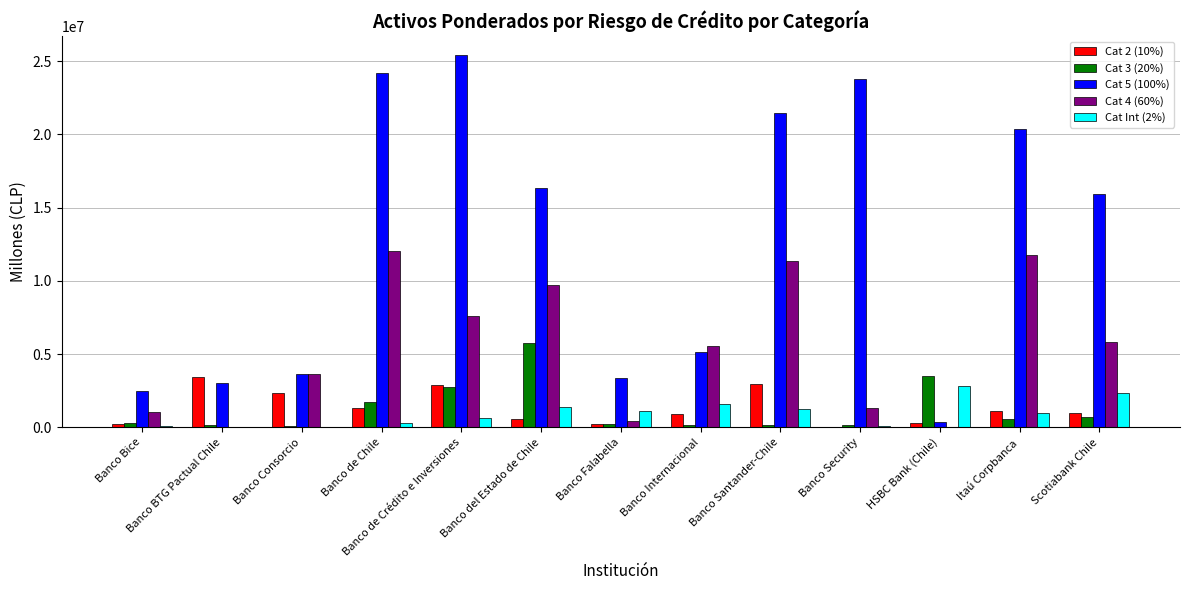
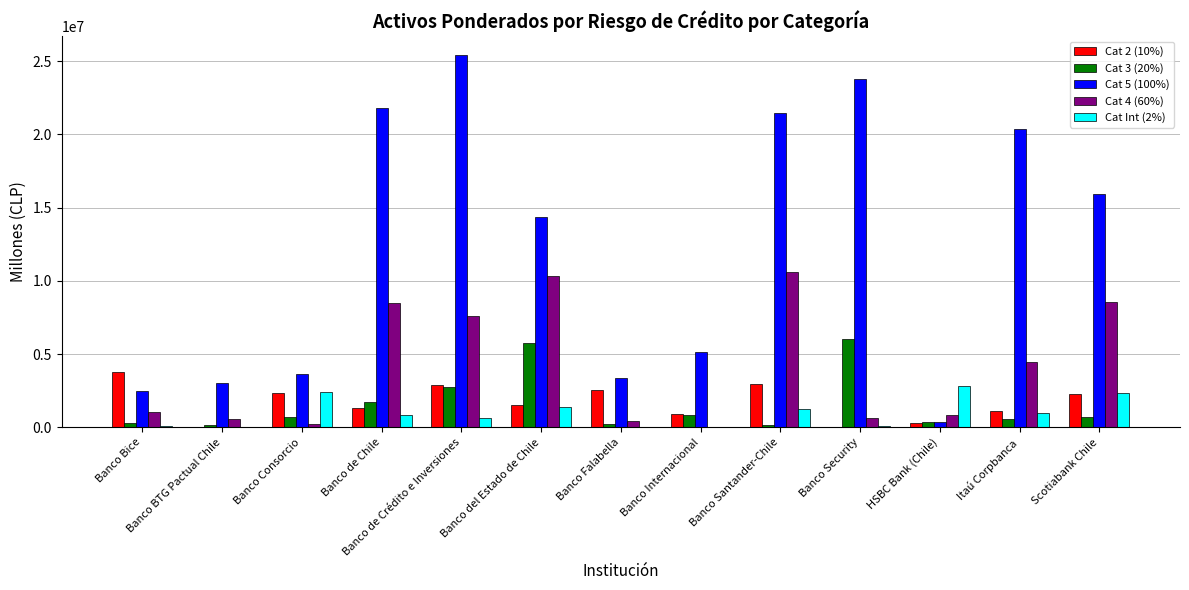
  {
    "Cat 2 (10%)": {
-     "Banco Bice": 200000,
-     "Banco BTG Pactual Chile": 3400000,
+     "Banco Bice": 3800000,
+     "Banco BTG Pactual Chile": 0,
      "Banco Consorcio": 2300000,
      "Banco de Chile": 1300000,
      "Banco de Crédito e Inversiones": 2900000,
-     "Banco del Estado de Chile": 500000,
-     "Banco Falabella": 200000,
+     "Banco del Estado de Chile": 1500000,
+     "Banco Falabella": 2600000,
      "Banco Internacional": 900000,
      "Banco Santander-Chile": 2900000,
      "HSBC Bank (Chile)": 300000,
      "Itaú Corpbanca": 1100000,
-     "Scotiabank Chile": 1000000
+     "Scotiabank Chile": 2300000
    },
    "Cat 3 (20%)": {
      "Banco Bice": 300000,
-     "Banco Consorcio": 100000,
+     "Banco Consorcio": 700000,
      "Banco de Chile": 1700000,
      "Banco de Crédito e Inversiones": 2800000,
      "Banco del Estado de Chile": 5700000,
      "Banco Falabella": 200000,
-     "Banco Internacional": 200000,
-     "Banco Security": 200000,
-     "HSBC Bank (Chile)": 3500000,
+     "Banco Internacional": 800000,
+     "Banco Security": 6100000,
+     "HSBC Bank (Chile)": 300000,
      "Itaú Corpbanca": 600000,
      "Scotiabank Chile": 700000
    },
    "Cat 5 (100%)": {
      "Banco Bice": 2500000,
      "Banco BTG Pactual Chile": 3100000,
      "Banco Consorcio": 3700000,
-     "Banco de Chile": 24200000,
+     "Banco de Chile": 21800000,
      "Banco de Crédito e Inversiones": 25400000,
-     "Banco del Estado de Chile": 16300000,
+     "Banco del Estado de Chile": 14300000,
      "Banco Falabella": 3400000,
      "Banco Internacional": 5200000,
      "Banco Santander-Chile": 21500000,
      "Banco Security": 23800000,
      "HSBC Bank (Chile)": 400000,
      "Itaú Corpbanca": 20300000,
      "Scotiabank Chile": 15900000
    },
    "Cat 4 (60%)": {
      "Banco Bice": 1000000,
-     "Banco BTG Pactual Chile": 0,
-     "Banco Consorcio": 3700000,
-     "Banco de Chile": 12100000,
+     "Banco BTG Pactual Chile": 500000,
+     "Banco Consorcio": 200000,
+     "Banco de Chile": 8500000,
      "Banco de Crédito e Inversiones": 7600000,
-     "Banco del Estado de Chile": 9700000,
+     "Banco del Estado de Chile": 10300000,
      "Banco Falabella": 400000,
-     "Banco Internacional": 5500000,
-     "Banco Santander-Chile": 11400000,
-     "Banco Security": 1300000,
-     "HSBC Bank (Chile)": 0,
-     "Itaú Corpbanca": 11800000,
-     "Scotiabank Chile": 5900000
+     "Banco Internacional": 0,
+     "Banco Santander-Chile": 10600000,
+     "Banco Security": 600000,
+     "HSBC Bank (Chile)": 900000,
+     "Itaú Corpbanca": 4500000,
+     "Scotiabank Chile": 8600000
    },
    "Cat Int (2%)": {
-     "Banco Consorcio": 0,
-     "Banco de Chile": 300000,
+     "Banco Consorcio": 2400000,
+     "Banco de Chile": 800000,
      "Banco de Crédito e Inversiones": 700000,
      "Banco del Estado de Chile": 1400000,
-     "Banco Falabella": 1100000,
-     "Banco Internacional": 1600000,
+     "Banco Falabella": 0,
+     "Banco Internacional": 0,
      "Banco Santander-Chile": 1300000,
      "HSBC Bank (Chile)": 2800000,
      "Itaú Corpbanca": 1000000,
      "Scotiabank Chile": 2400000
    }
  }
